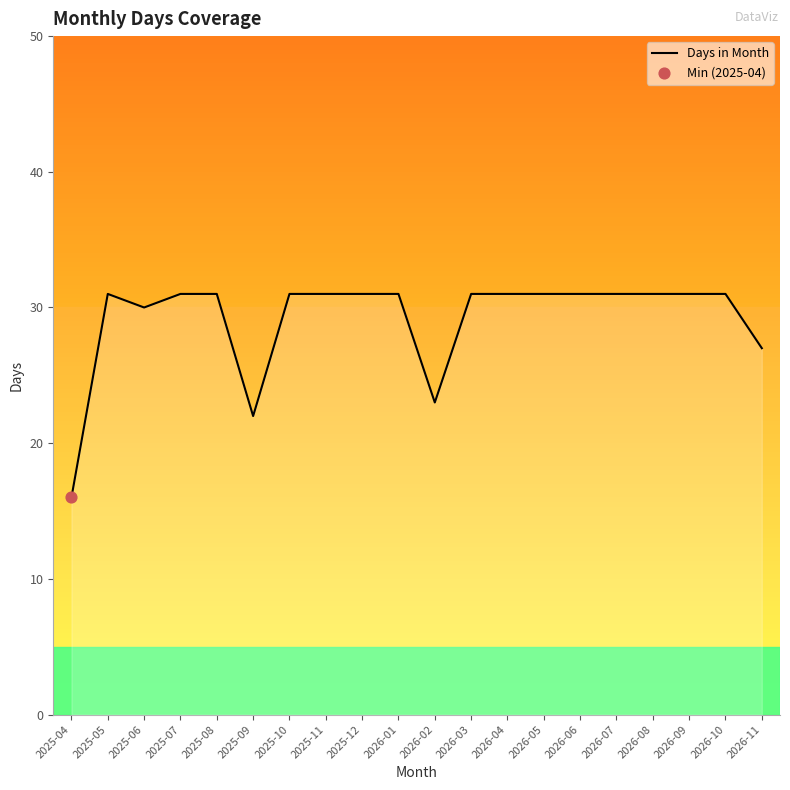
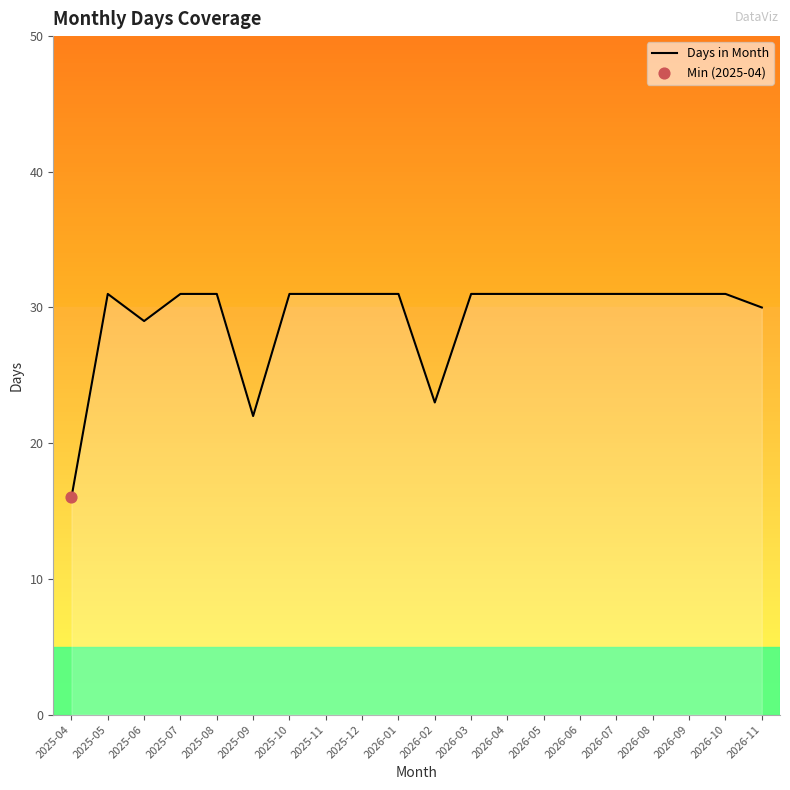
  {
    "Days in Month": {
      "2025-05": 31,
-     "2025-06": 30,
+     "2025-06": 29,
      "2025-07": 31,
      "2025-08": 31,
      "2025-09": 22,
      "2025-10": 31,
      "2025-11": 31,
      "2025-12": 31,
      "2026-01": 31,
      "2026-02": 23,
      "2026-03": 31,
      "2026-04": 31,
      "2026-05": 31,
      "2026-06": 31,
      "2026-07": 31,
      "2026-08": 31,
      "2026-09": 31,
      "2026-10": 31,
-     "2026-11": 27
+     "2026-11": 30
    }
  }
